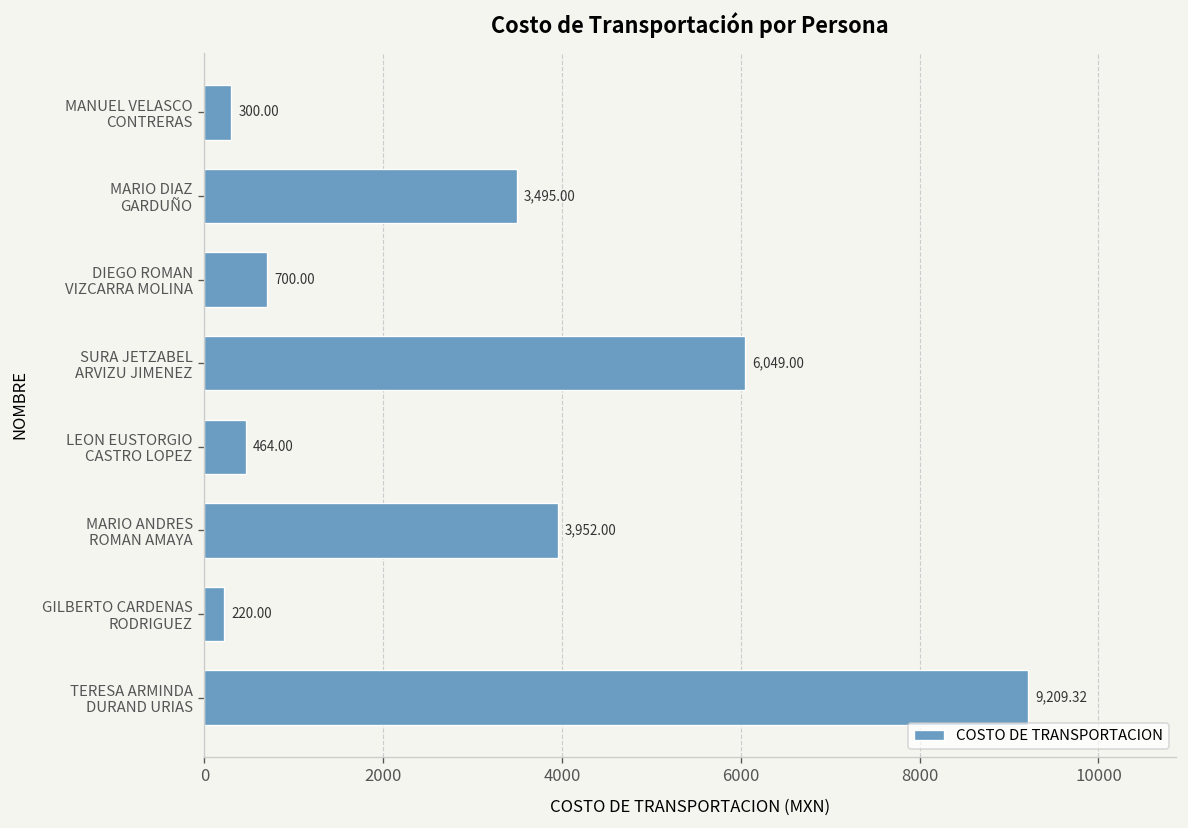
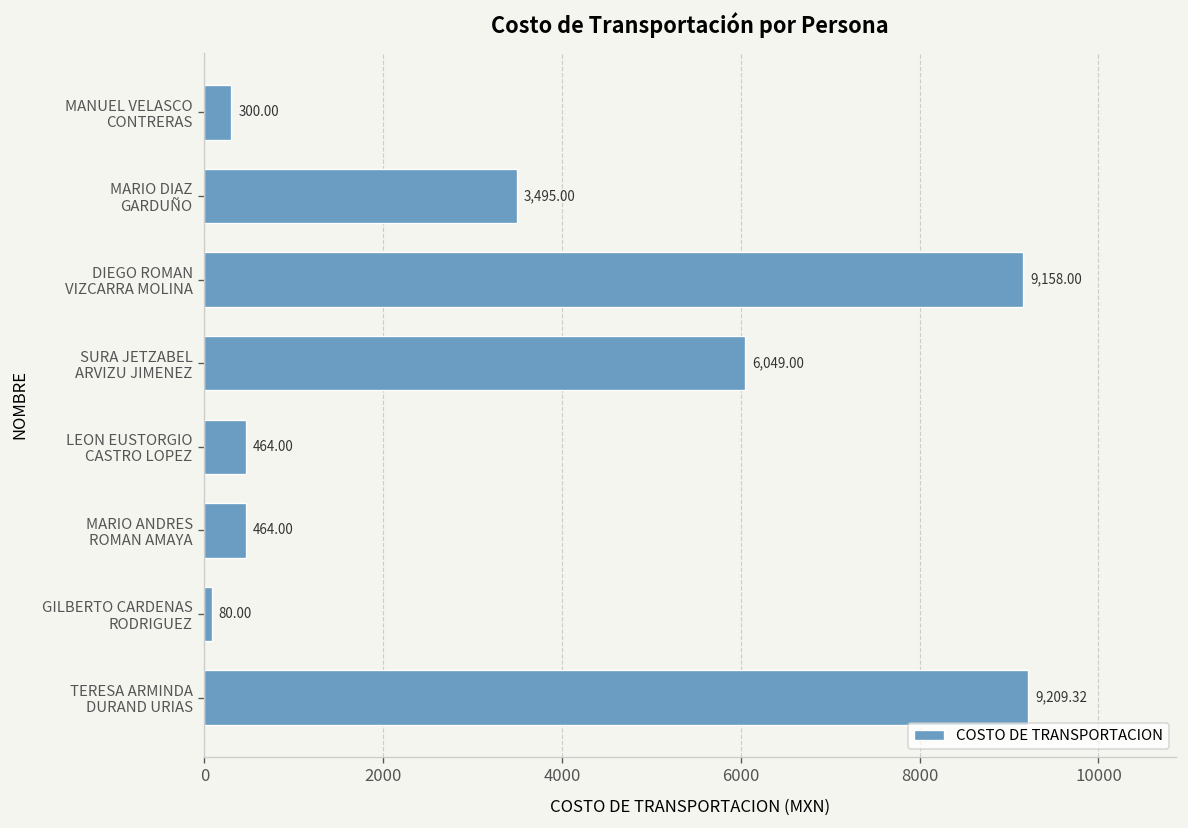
  {
    "MANUEL VELASCO CONTRERAS": "300.00",
    "MARIO DIAZ GARDUÑO": "3,495.00",
-   "DIEGO ROMAN VIZCARRA MOLINA": "700.00",
+   "DIEGO ROMAN VIZCARRA MOLINA": "9,158.00",
    "SURA JETZABEL ARVIZU JIMENEZ": "6,049.00",
    "LEON EUSTORGIO CASTRO LOPEZ": "464.00",
-   "MARIO ANDRES ROMAN AMAYA": "3,952.00",
-   "GILBERTO CARDENAS RODRIGUEZ": "220.00",
+   "MARIO ANDRES ROMAN AMAYA": "464.00",
+   "GILBERTO CARDENAS RODRIGUEZ": "80.00",
    "TERESA ARMINDA DURAND URIAS": "9,209.32"
  }
